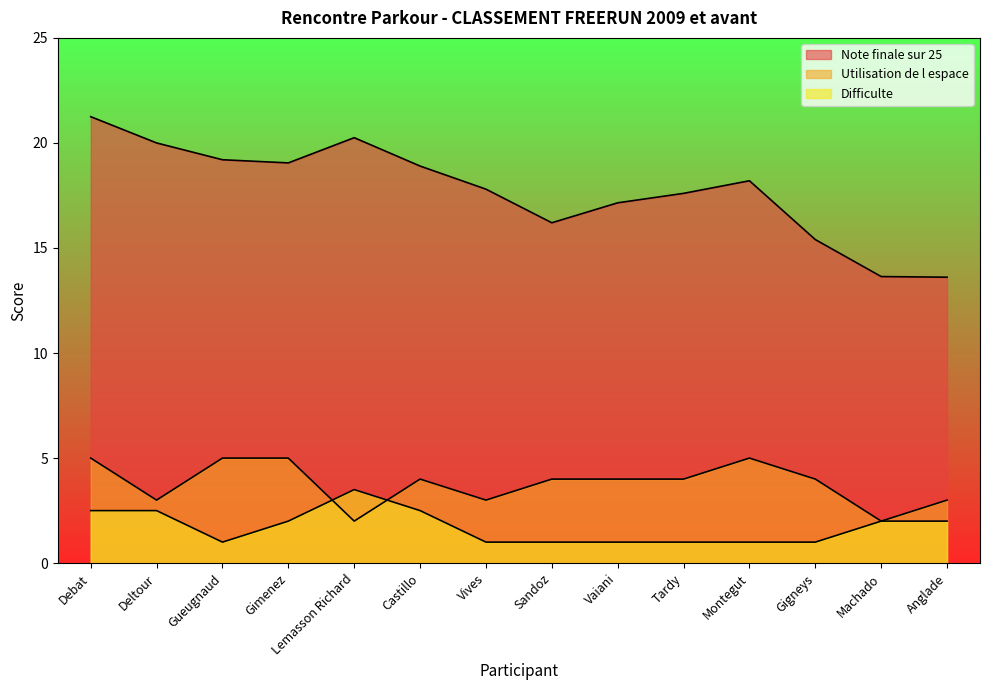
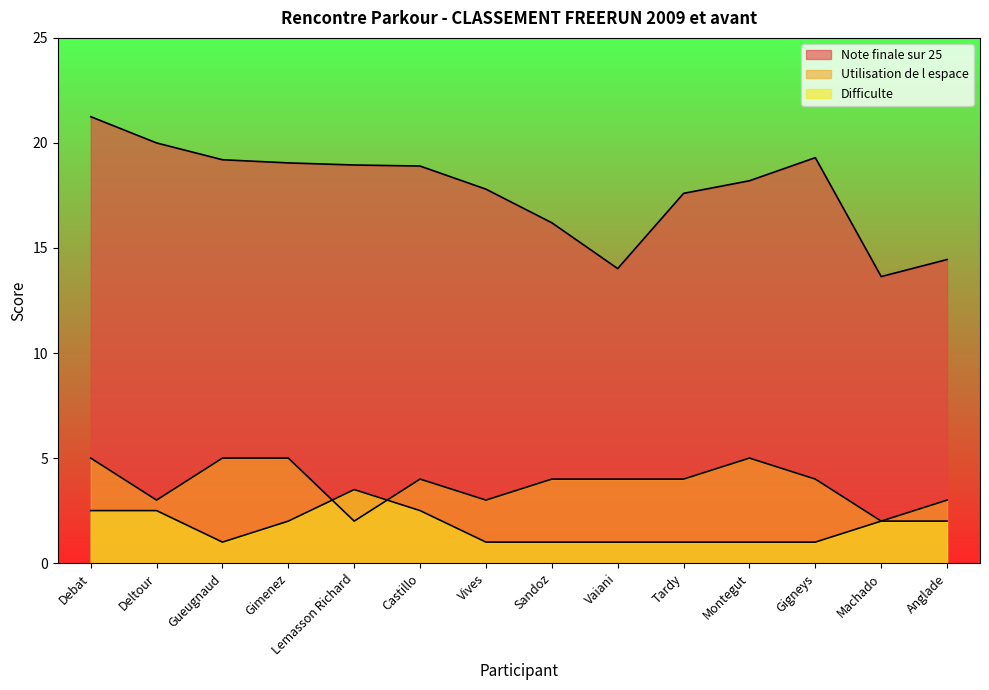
  {
    "Note finale sur 25": {
      "Debat": 21.3,
      "Deltour": 20.0,
      "Gueugnaud": 19.2,
      "Gimenez": 19.1,
-     "Lemasson Richard": 20.3,
+     "Lemasson Richard": 19.0,
      "Castillo": 18.9,
      "Vives": 17.8,
      "Sandoz": 16.2,
-     "Vaiani": 17.2,
+     "Vaiani": 14.0,
      "Tardy": 17.6,
      "Montegut": 18.2,
-     "Gigneys": 15.4,
+     "Gigneys": 19.3,
      "Machado": 13.6,
-     "Anglade": 13.6
+     "Anglade": 14.5
    }
  }
